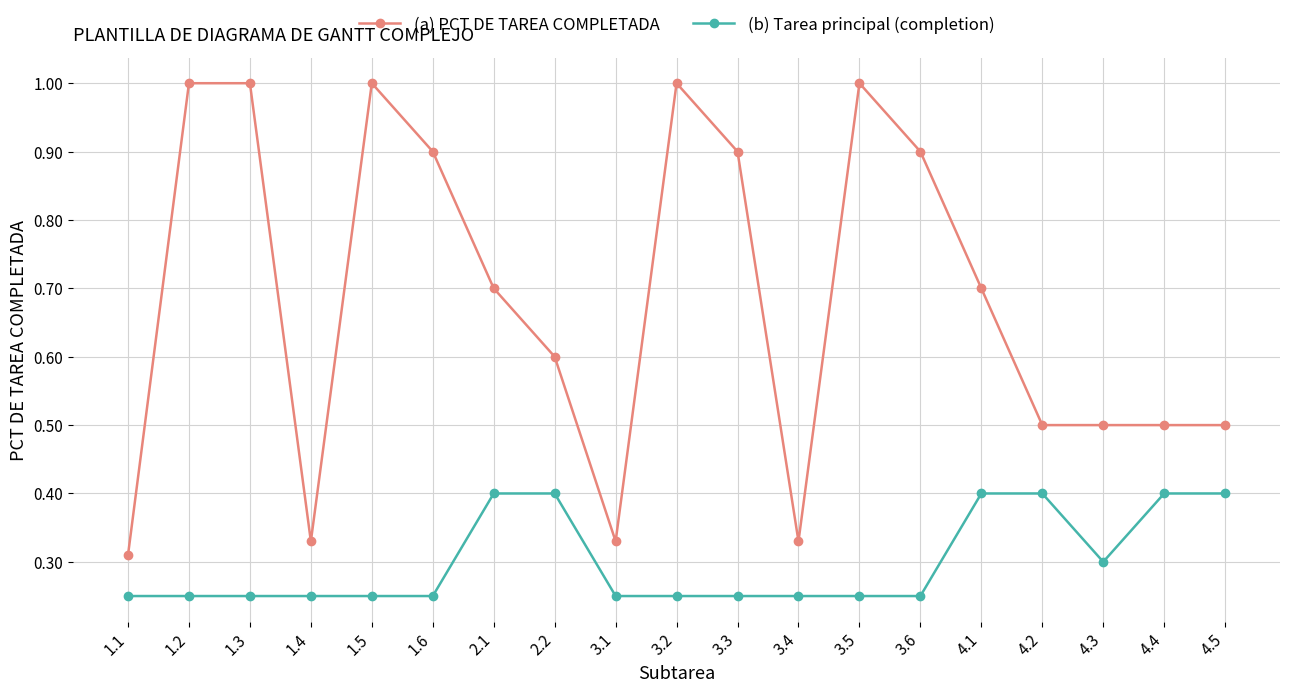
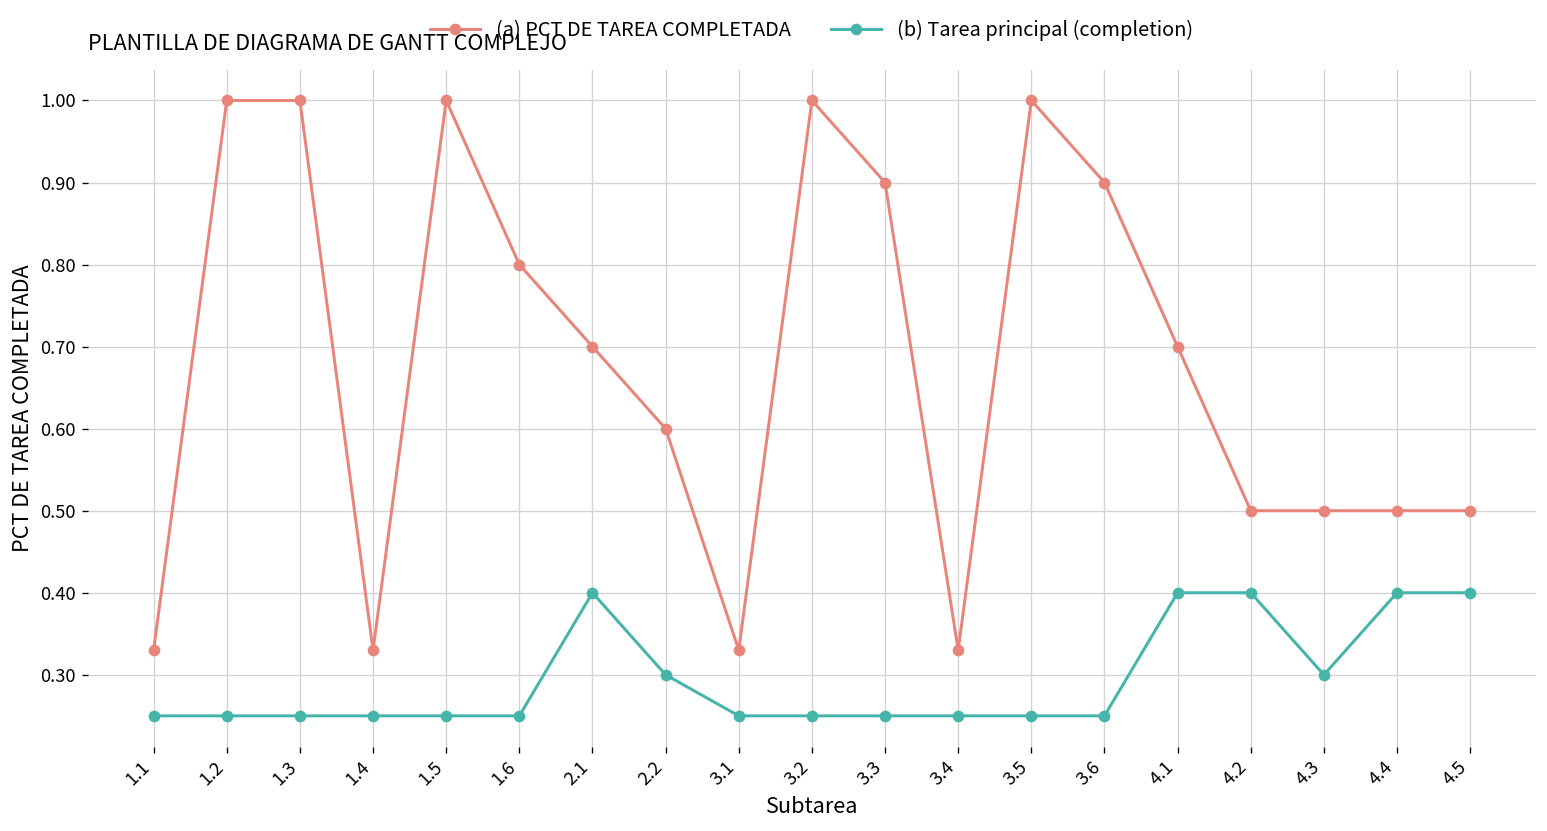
  {
    "(a) PCT DE TAREA COMPLETADA": {
-     "1.1": 0.31,
+     "1.1": 0.33,
      "1.2": 1.00,
      "1.3": 1.00,
      "1.4": 0.33,
      "1.5": 1.00,
-     "1.6": 0.9,
+     "1.6": 0.8,
      "2.1": 0.70,
      "2.2": 0.60,
      "3.1": 0.33,
      "3.2": 1.00,
      "3.3": 0.90,
      "3.4": 0.33,
      "3.5": 1.00,
      "3.6": 0.90,
      "4.1": 0.70,
      "4.2": 0.50,
      "4.3": 0.50,
      "4.4": 0.50,
      "4.5": 0.50
    },
    "(b) Tarea principal (completion)": {
      "1.1": 0.25,
      "1.2": 0.25,
      "1.3": 0.25,
      "1.4": 0.25,
      "1.5": 0.25,
      "1.6": 0.25,
      "2.1": 0.4,
-     "2.2": 0.4,
+     "2.2": 0.3,
      "3.1": 0.25,
      "3.2": 0.25,
      "3.3": 0.25,
      "3.4": 0.25,
      "3.5": 0.25,
      "3.6": 0.25,
      "4.1": 0.4,
      "4.2": 0.4,
      "4.3": 0.3,
      "4.4": 0.4,
      "4.5": 0.4
    }
  }
